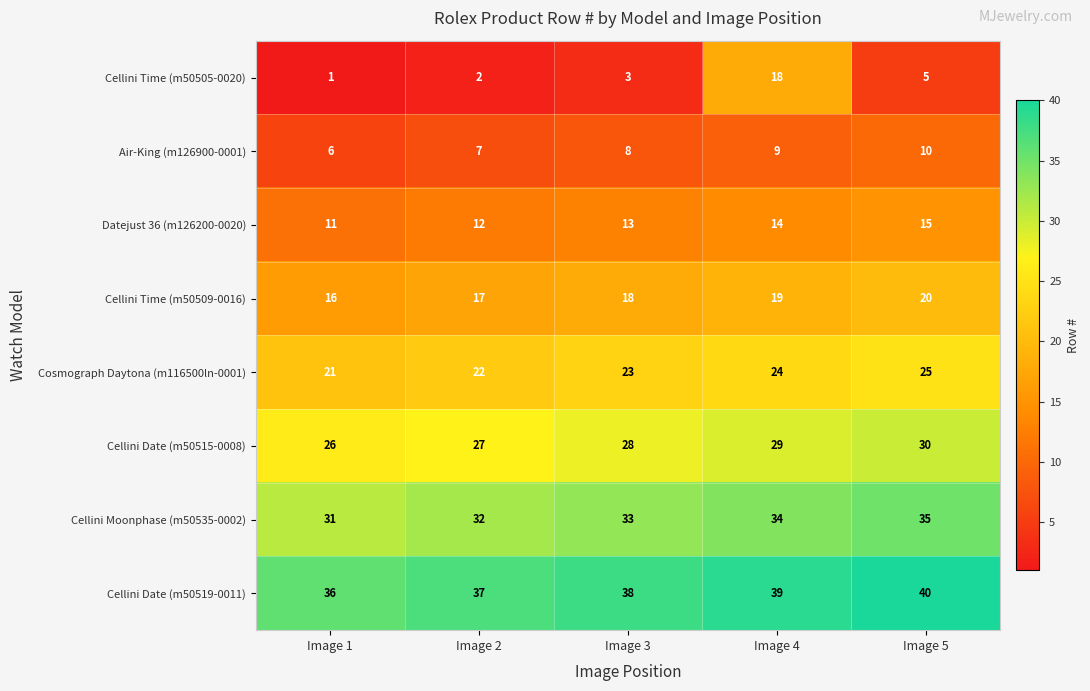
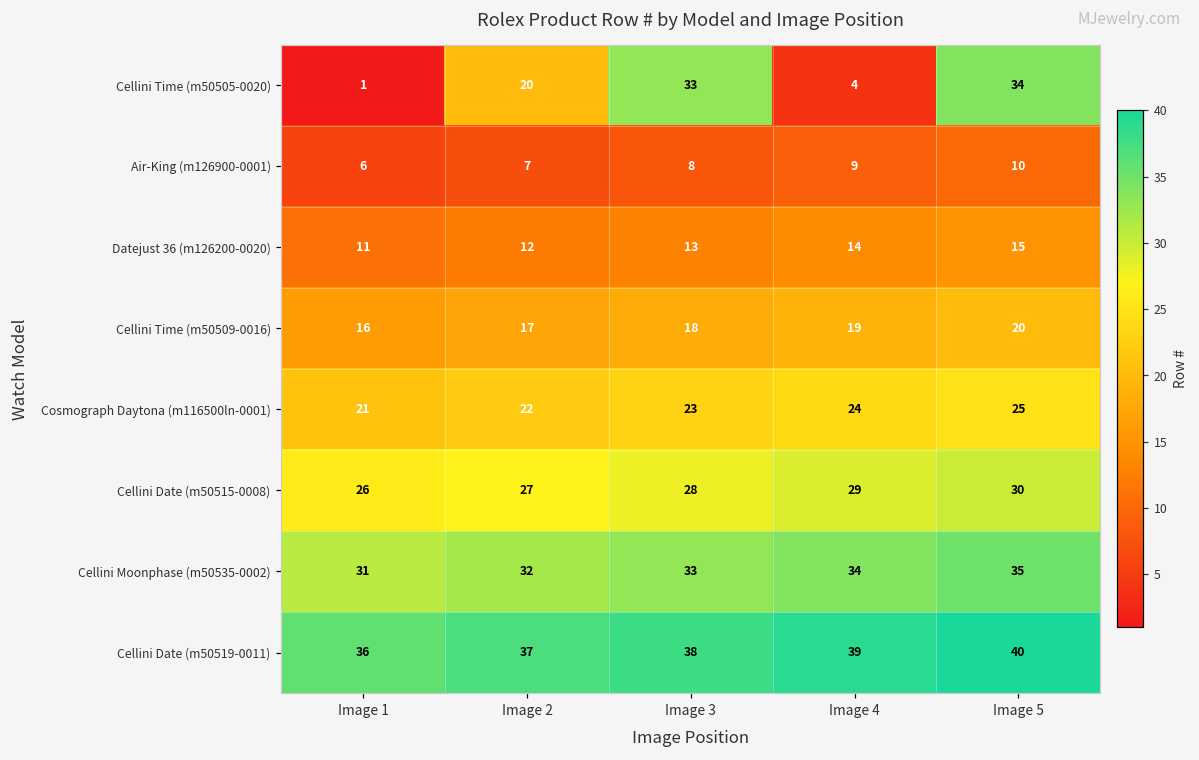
  {
    "Cellini Time (m50505-0020)": {
      "Image 1": 1,
-     "Image 2": 2,
-     "Image 3": 3,
-     "Image 4": 18,
-     "Image 5": 5
+     "Image 2": 20,
+     "Image 3": 33,
+     "Image 4": 4,
+     "Image 5": 34
    },
    "Air-King (m126900-0001)": {
      "Image 1": 6,
      "Image 2": 7,
      "Image 3": 8,
      "Image 4": 9,
      "Image 5": 10
    },
    "Datejust 36 (m126200-0020)": {
      "Image 1": 11,
      "Image 2": 12,
      "Image 3": 13,
      "Image 4": 14,
      "Image 5": 15
    },
    "Cellini Time (m50509-0016)": {
      "Image 1": 16,
      "Image 2": 17,
      "Image 3": 18,
      "Image 4": 19,
      "Image 5": 20
    },
    "Cosmograph Daytona (m116500ln-0001)": {
      "Image 1": 21,
      "Image 2": 22,
      "Image 3": 23,
      "Image 4": 24,
      "Image 5": 25
    },
    "Cellini Date (m50515-0008)": {
      "Image 1": 26,
      "Image 2": 27,
      "Image 3": 28,
      "Image 4": 29,
      "Image 5": 30
    },
    "Cellini Moonphase (m50535-0002)": {
      "Image 1": 31,
      "Image 2": 32,
      "Image 3": 33,
      "Image 4": 34,
      "Image 5": 35
    },
    "Cellini Date (m50519-0011)": {
      "Image 1": 36,
      "Image 2": 37,
      "Image 3": 38,
      "Image 4": 39,
      "Image 5": 40
    }
  }
